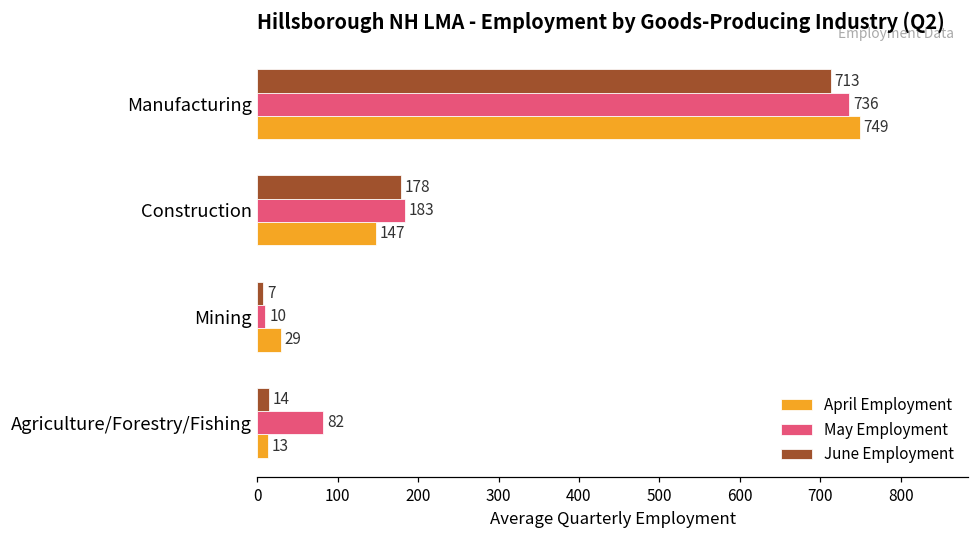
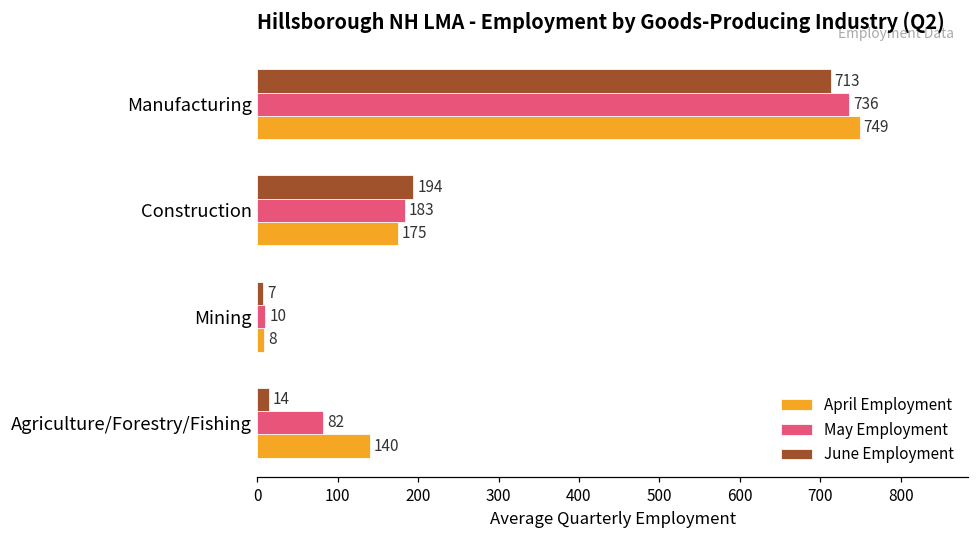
  {
    "April Employment": {
      "Manufacturing": 749,
-     "Construction": 147,
-     "Mining": 29,
-     "Agriculture/Forestry/Fishing": 13
+     "Construction": 175,
+     "Mining": 8,
+     "Agriculture/Forestry/Fishing": 140
    },
    "May Employment": {
      "Manufacturing": 736,
      "Construction": 183,
      "Mining": 10,
      "Agriculture/Forestry/Fishing": 82
    },
    "June Employment": {
      "Manufacturing": 713,
-     "Construction": 178,
+     "Construction": 194,
      "Mining": 7,
      "Agriculture/Forestry/Fishing": 14
    }
  }
